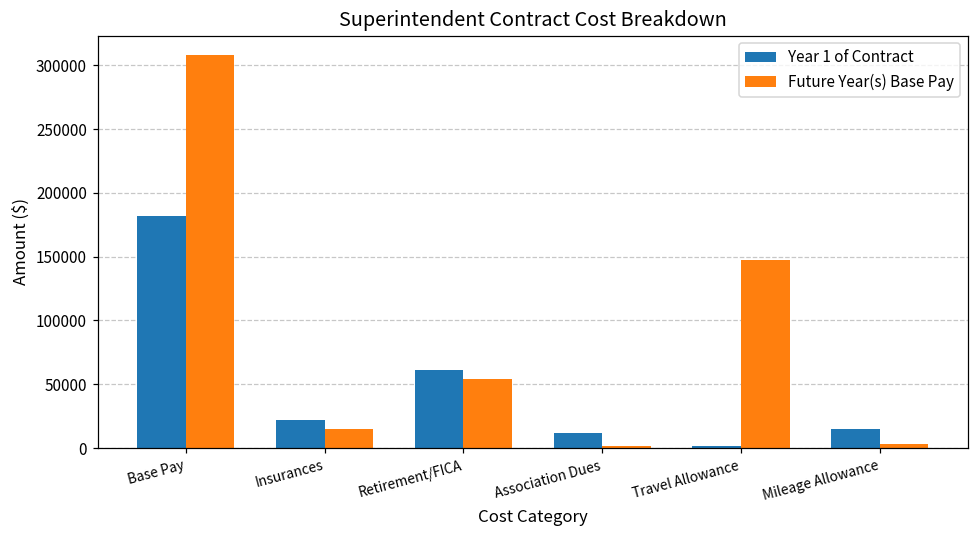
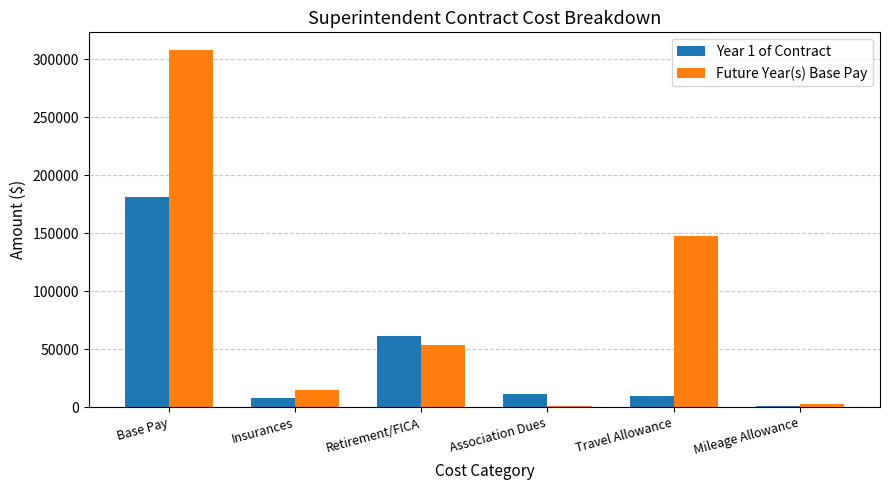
  {
    "Year 1 of Contract": {
      "Base Pay": 182000,
-     "Insurances": 22000,
+     "Insurances": 8000,
      "Retirement/FICA": 61000,
      "Association Dues": 12000,
-     "Travel Allowance": 2000,
-     "Mileage Allowance": 15000
+     "Travel Allowance": 10000,
+     "Mileage Allowance": 2000
    },
    "Future Year(s) Base Pay": {
      "Base Pay": 308000,
      "Insurances": 15000,
      "Retirement/FICA": 54000,
      "Travel Allowance": 148000,
      "Mileage Allowance": 3000
    }
  }
